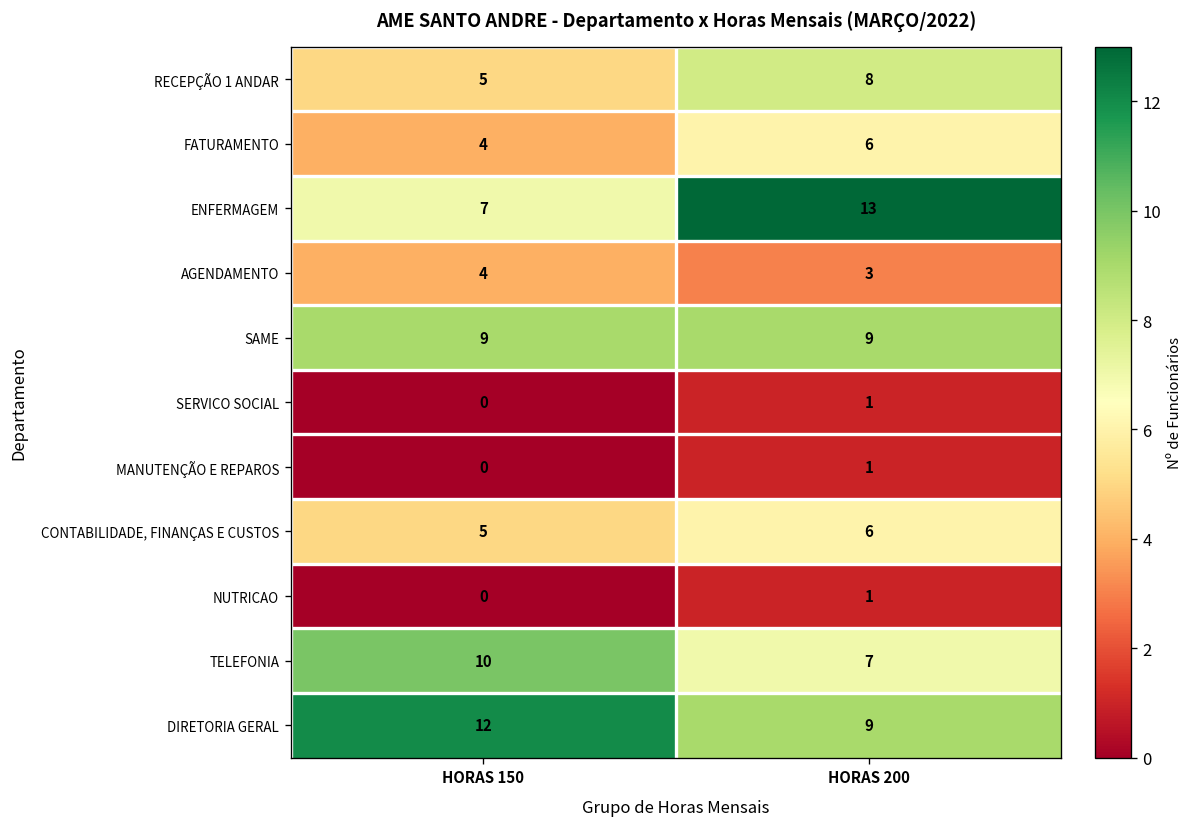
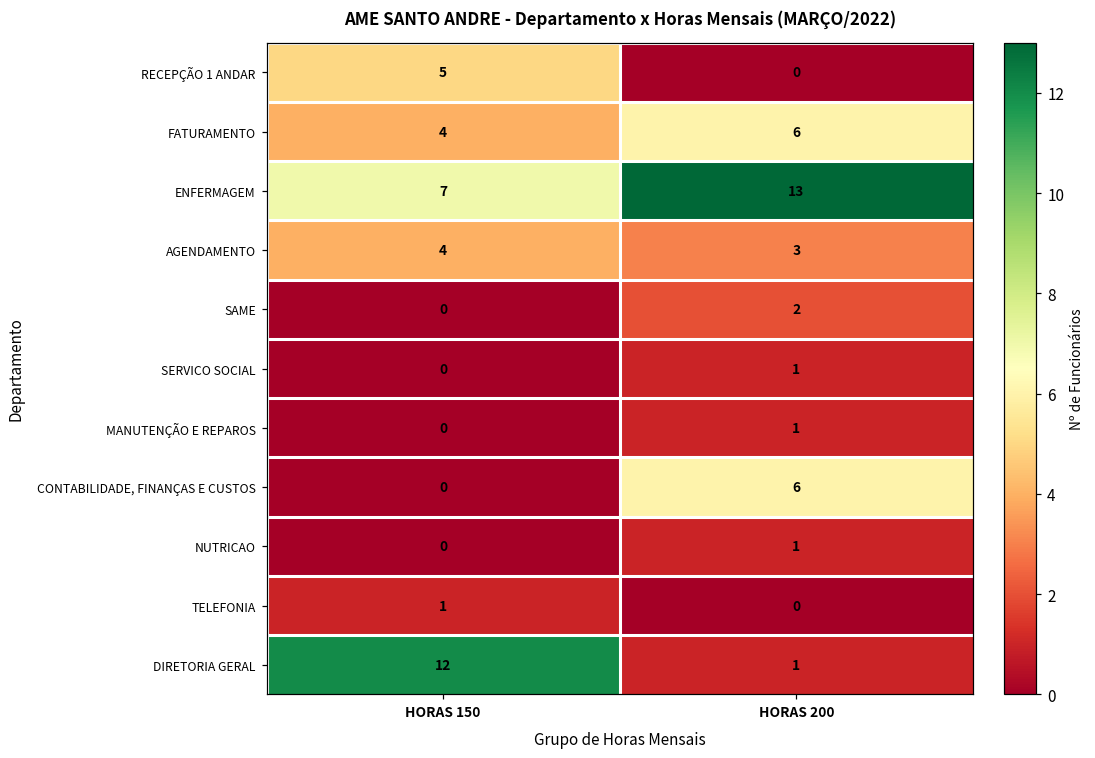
  {
    "RECEPÇÃO 1 ANDAR": {
      "HORAS 150": 5,
-     "HORAS 200": 8
+     "HORAS 200": 0
    },
    "FATURAMENTO": {
      "HORAS 150": 4,
      "HORAS 200": 6
    },
    "ENFERMAGEM": {
      "HORAS 150": 7,
      "HORAS 200": 13
    },
    "AGENDAMENTO": {
      "HORAS 150": 4,
      "HORAS 200": 3
    },
    "SAME": {
-     "HORAS 150": 9,
-     "HORAS 200": 9
+     "HORAS 150": 0,
+     "HORAS 200": 2
    },
    "SERVICO SOCIAL": {
      "HORAS 150": 0,
      "HORAS 200": 1
    },
    "MANUTENÇÃO E REPAROS": {
      "HORAS 150": 0,
      "HORAS 200": 1
    },
    "CONTABILIDADE, FINANÇAS E CUSTOS": {
-     "HORAS 150": 5,
+     "HORAS 150": 0,
      "HORAS 200": 6
    },
    "NUTRICAO": {
      "HORAS 150": 0,
      "HORAS 200": 1
    },
    "TELEFONIA": {
-     "HORAS 150": 10,
-     "HORAS 200": 7
+     "HORAS 150": 1,
+     "HORAS 200": 0
    },
    "DIRETORIA GERAL": {
      "HORAS 150": 12,
-     "HORAS 200": 9
+     "HORAS 200": 1
    }
  }
